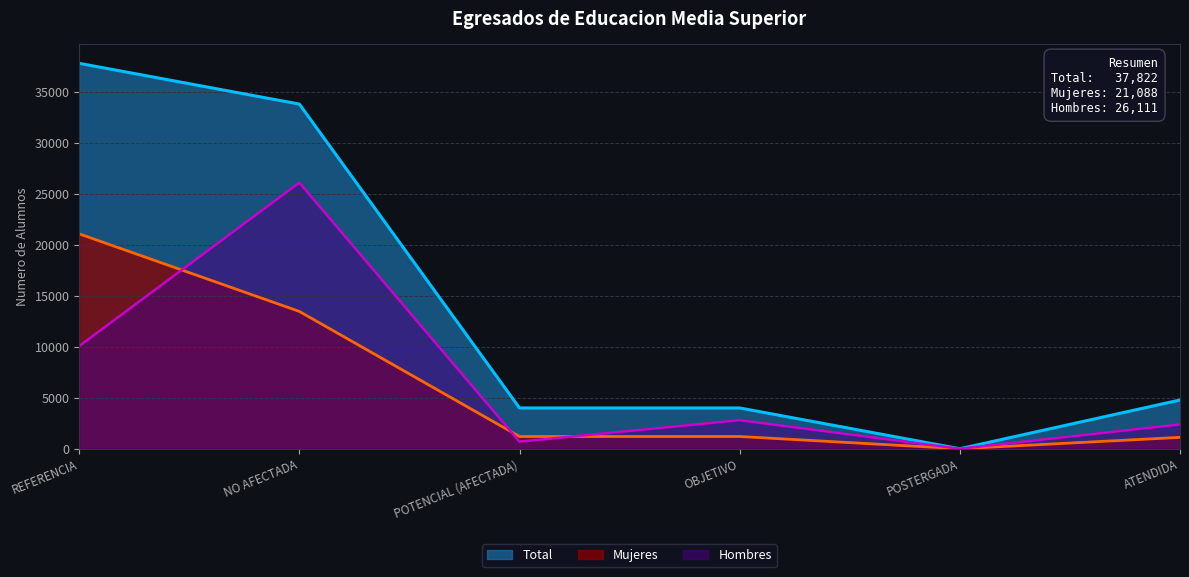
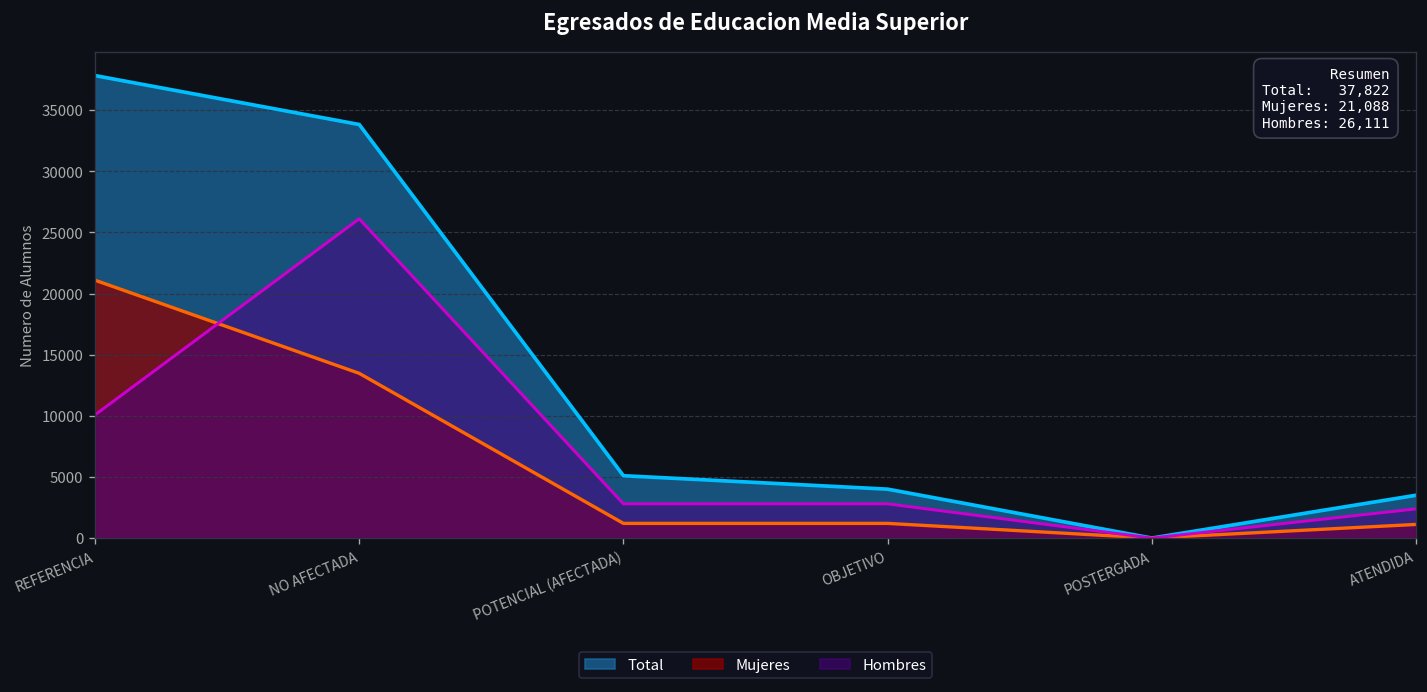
  {
    "Total": {
      "REFERENCIA": 37800,
      "NO AFECTADA": 33800,
-     "POTENCIAL (AFECTADA)": 4000,
+     "POTENCIAL (AFECTADA)": 5100,
      "OBJETIVO": 4000,
-     "ATENDIDA": 4800
+     "ATENDIDA": 3500
    },
    "Mujeres": {
      "REFERENCIA": 21100,
      "NO AFECTADA": 13500,
      "POTENCIAL (AFECTADA)": 1200,
      "OBJETIVO": 1200,
      "ATENDIDA": 1100
    },
    "Hombres": {
      "REFERENCIA": 10100,
      "NO AFECTADA": 26100,
-     "POTENCIAL (AFECTADA)": 700,
+     "POTENCIAL (AFECTADA)": 2800,
      "OBJETIVO": 2800,
      "ATENDIDA": 2400
    }
  }
